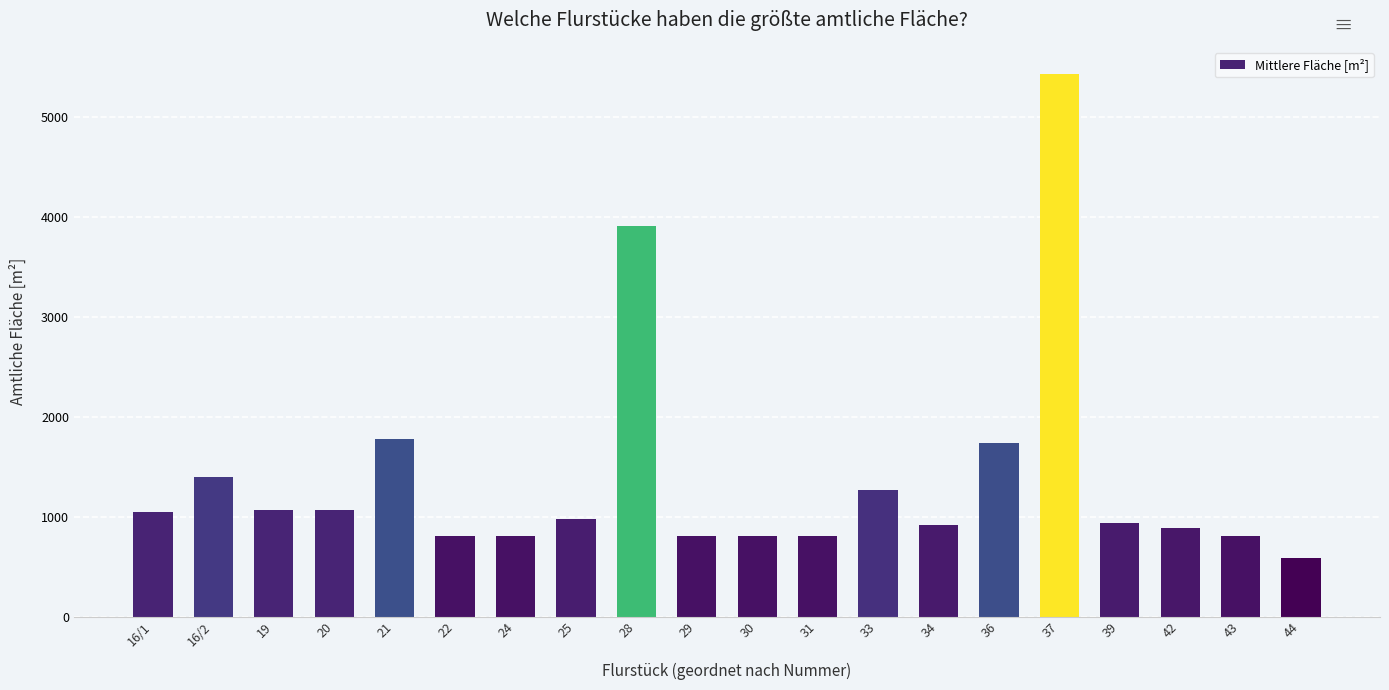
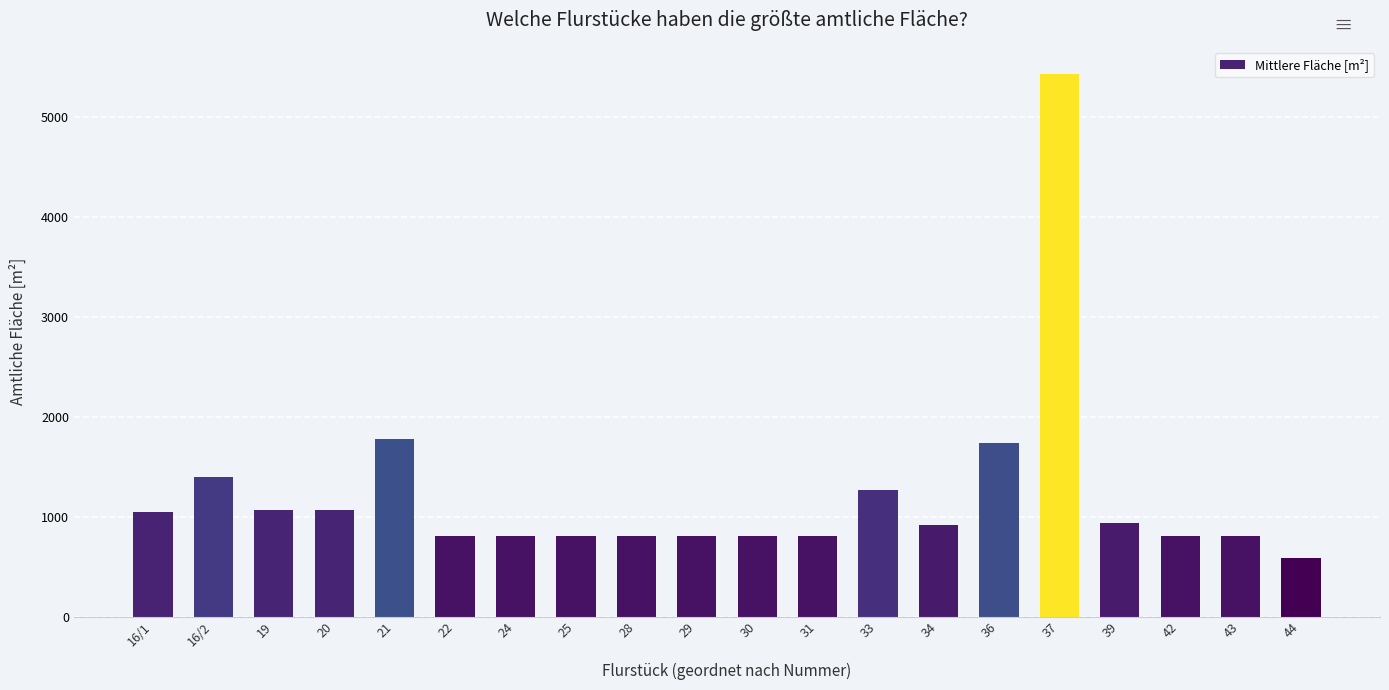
  {
    "16/1": 1000,
    "16/2": 1400,
    "19": 1100,
    "20": 1100,
    "21": 1800,
    "22": 800,
    "24": 800,
-   "25": 1000,
-   "28": 3900,
+   "25": 800,
+   "28": 800,
    "29": 800,
    "30": 800,
    "31": 800,
    "33": 1300,
    "34": 900,
    "36": 1700,
    "37": 5400,
    "39": 900,
-   "42": 900,
+   "42": 800,
    "43": 800,
    "44": 600
  }
